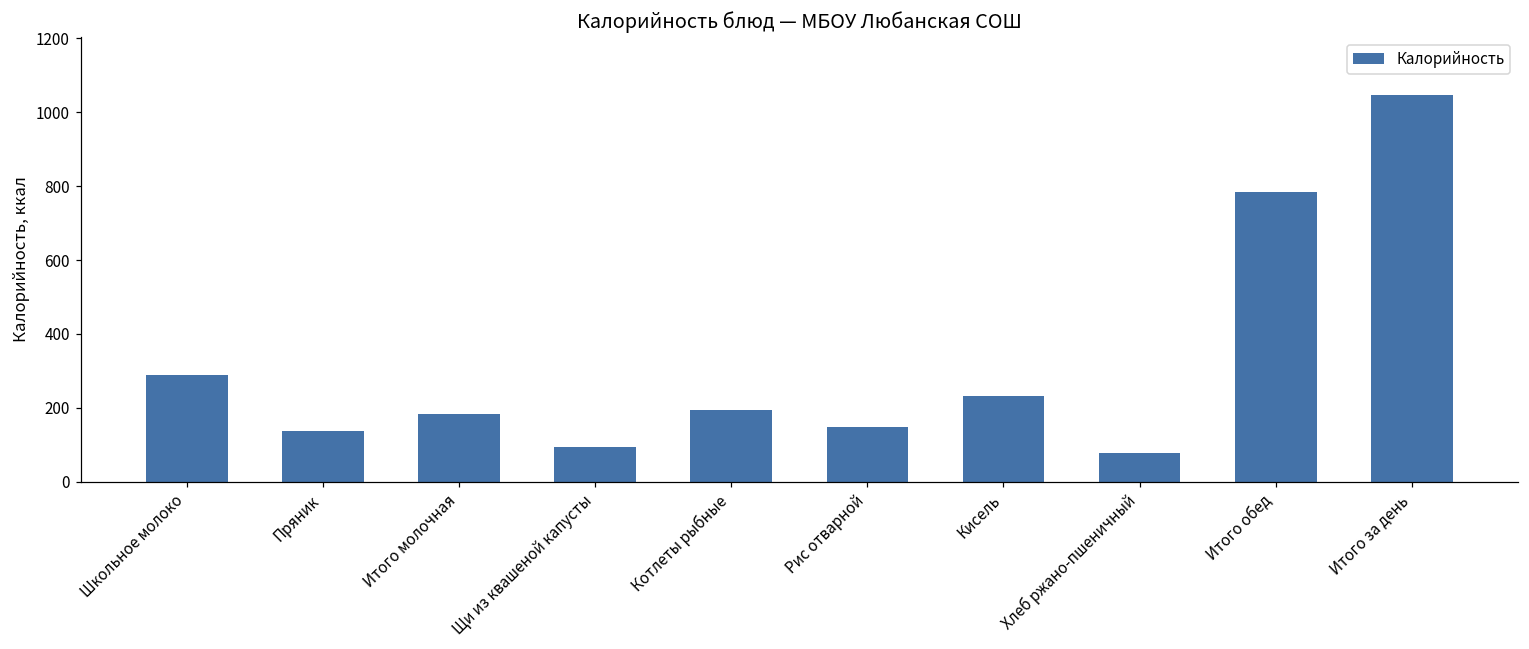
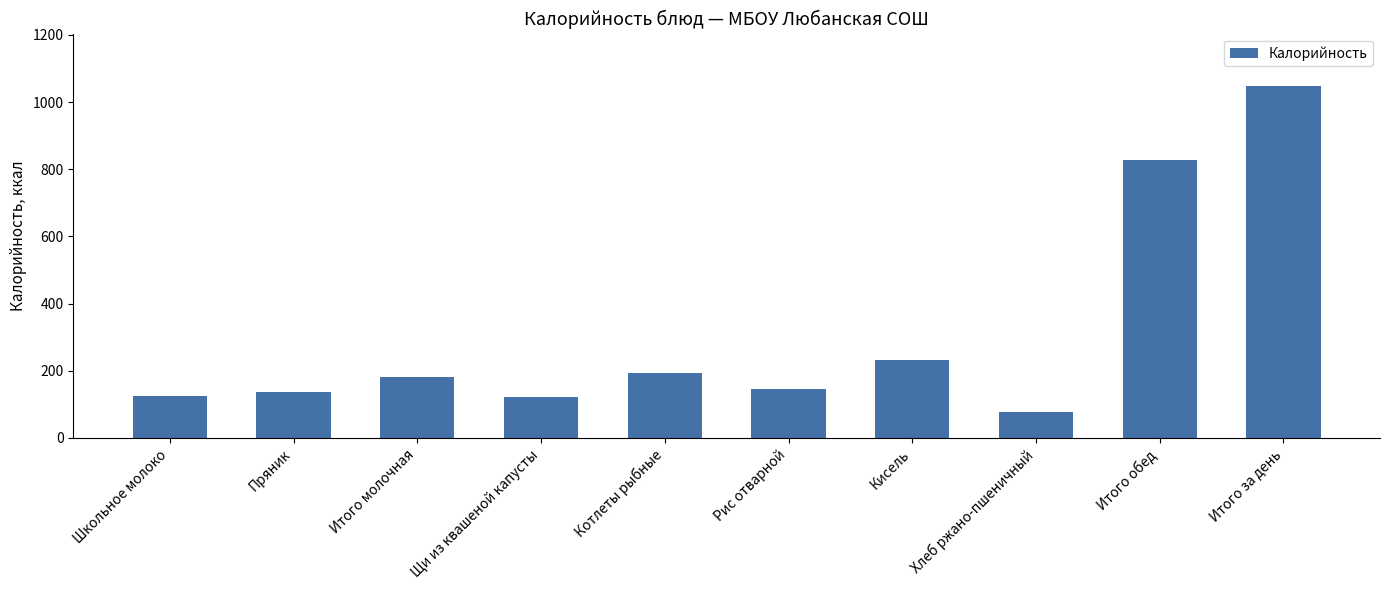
  {
-   "Школьное молоко": 290,
+   "Школьное молоко": 120,
    "Пряник": 140,
    "Итого молочная": 180,
-   "Щи из квашеной капусты": 90,
+   "Щи из квашеной капусты": 120,
    "Котлеты рыбные": 190,
    "Рис отварной": 150,
    "Кисель": 230,
    "Хлеб ржано-пшеничный": 80,
-   "Итого обед": 790,
+   "Итого обед": 830,
    "Итого за день": 1050
  }
